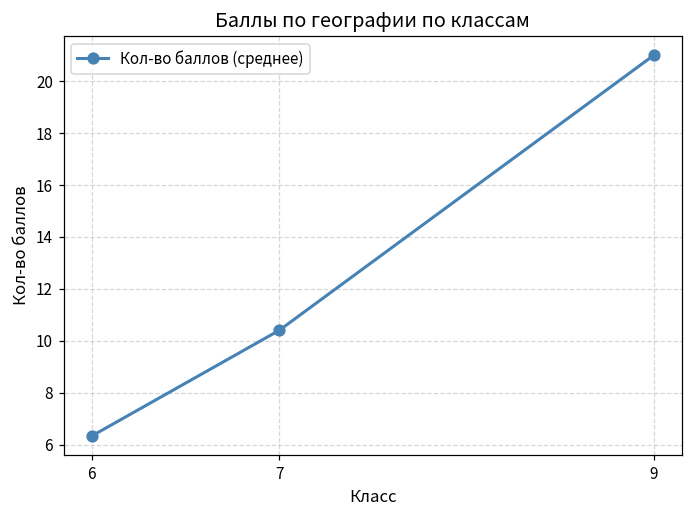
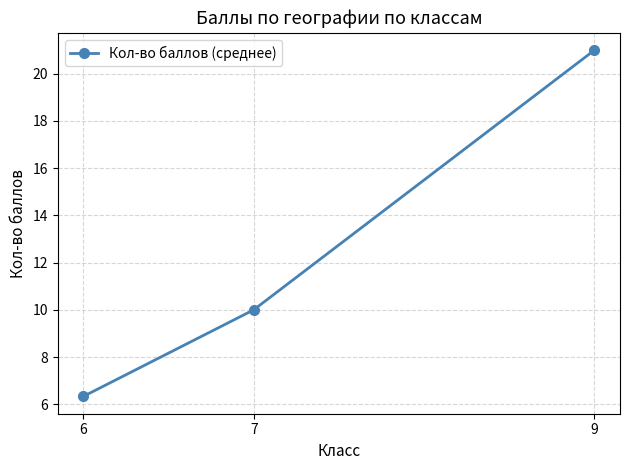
  {
    "6": 6.3,
-   "7": 10.4,
+   "7": 10.0,
    "9": 21.0
  }
